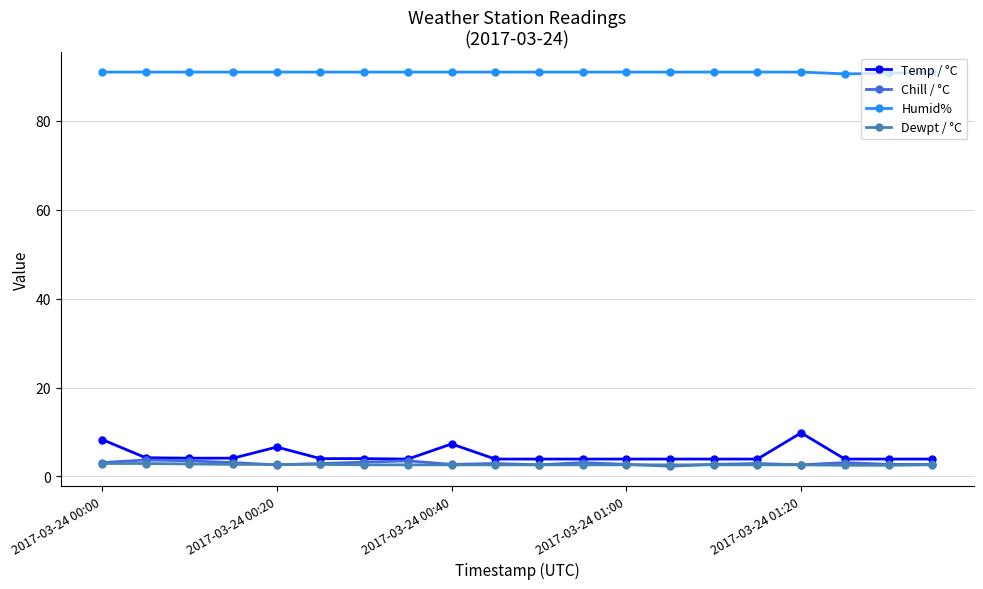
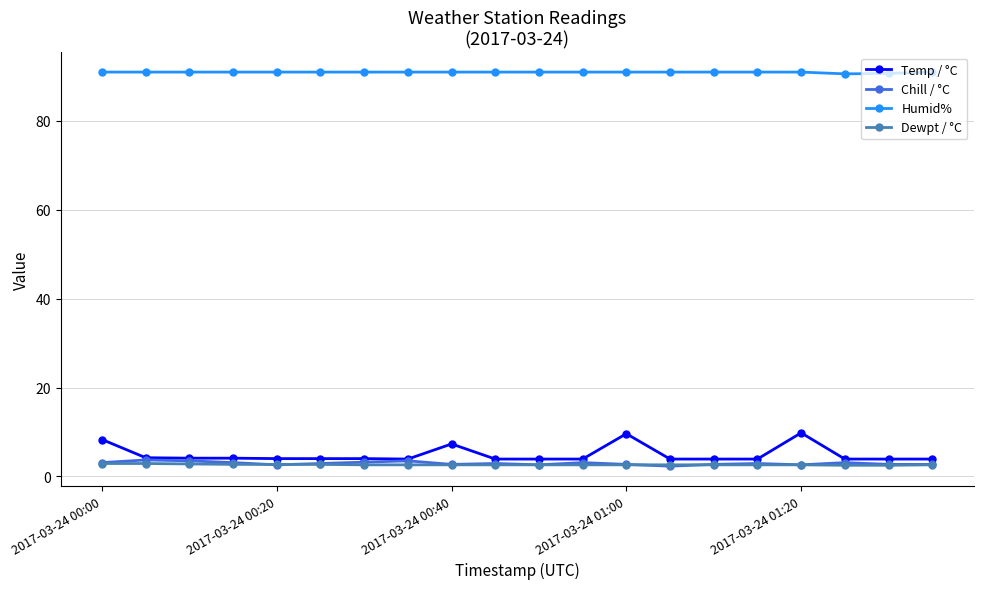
  {
    "Temp / °C": {
      "2017-03-24 00:00": 8,
-     "2017-03-24 00:20": 7,
+     "2017-03-24 00:20": 4,
      "2017-03-24 00:40": 7,
-     "2017-03-24 01:00": 4,
+     "2017-03-24 01:00": 10,
      "2017-03-24 01:20": 10
    },
    "Humid%": {
      "2017-03-24 00:00": 91,
      "2017-03-24 00:20": 91,
      "2017-03-24 00:40": 91,
      "2017-03-24 01:00": 91,
      "2017-03-24 01:20": 91
    }
  }
